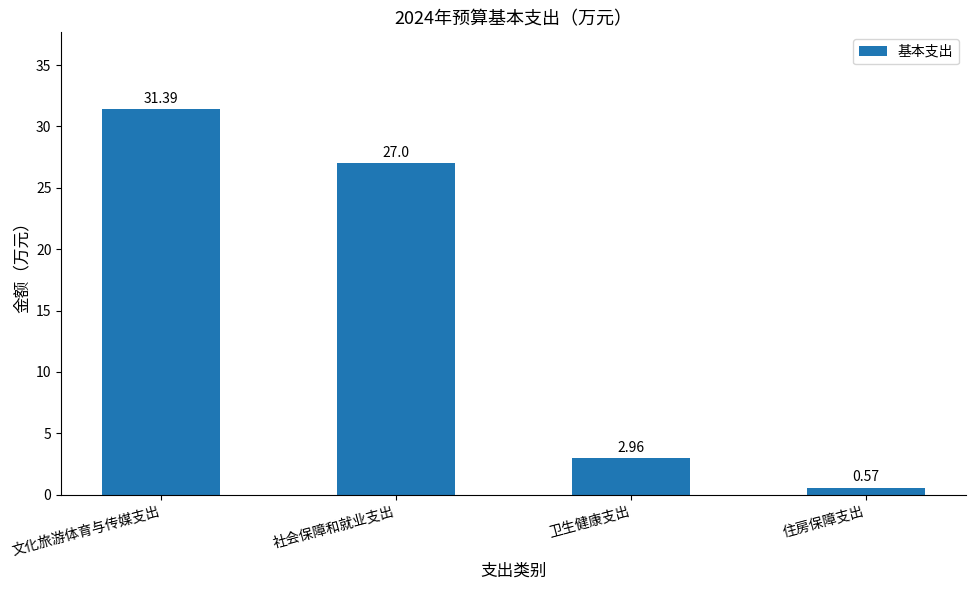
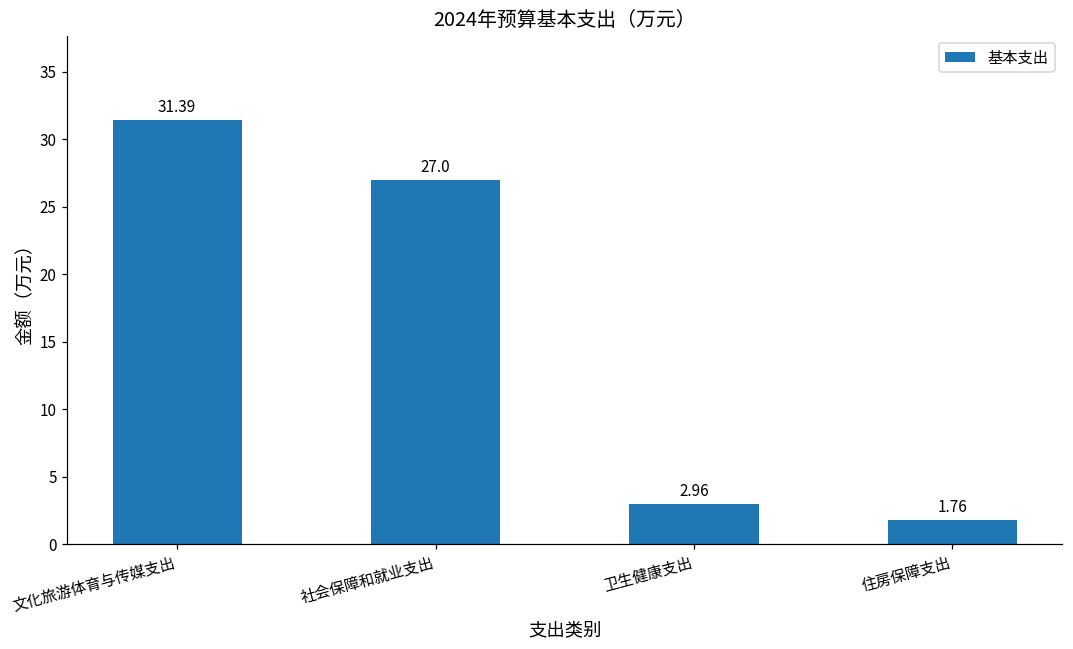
  {
    "文化旅游体育与传媒支出": 31.39,
    "社会保障和就业支出": 27.0,
    "卫生健康支出": 2.96,
-   "住房保障支出": 0.57
+   "住房保障支出": 1.76
  }
